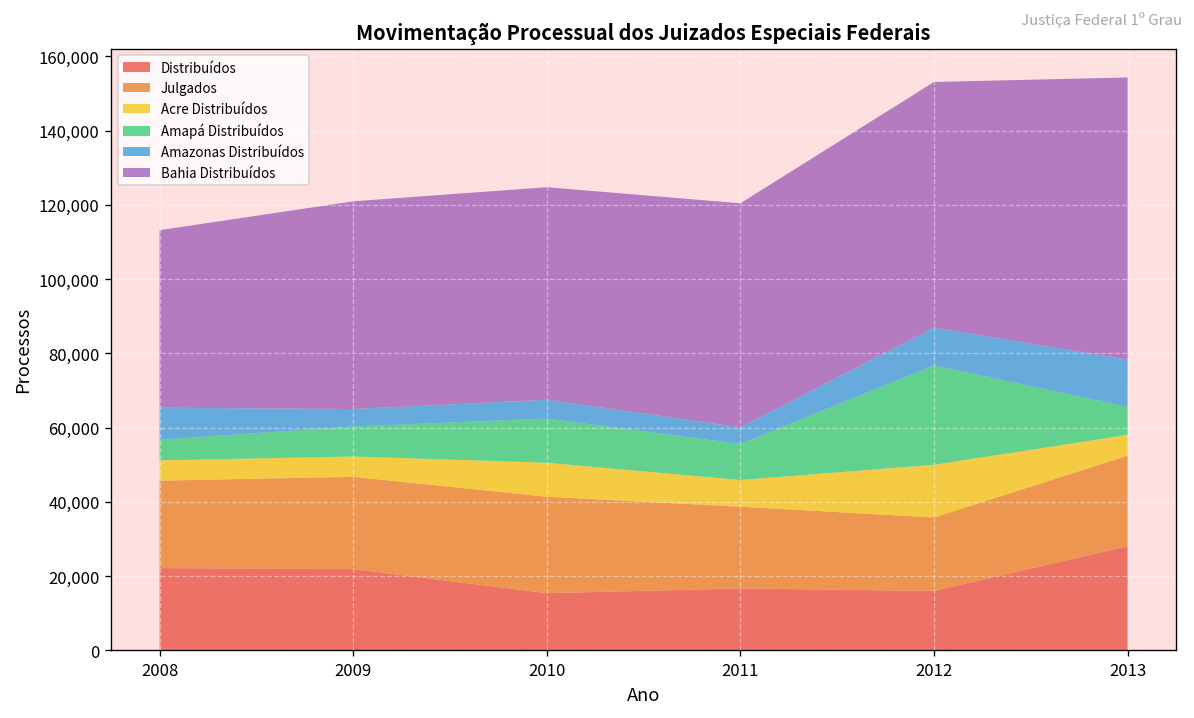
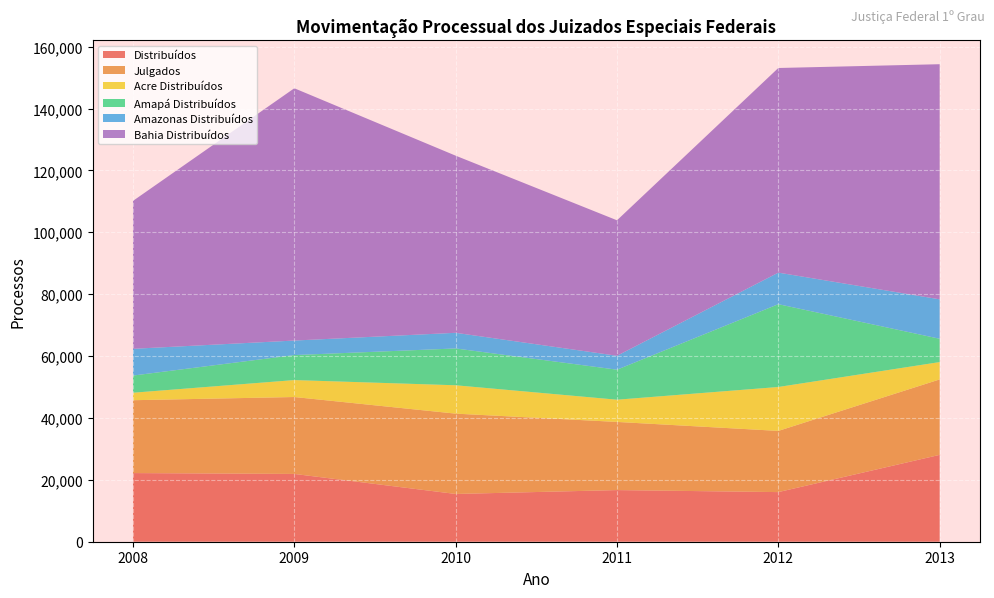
  {
    "Acre Distribuídos": {
-     "2008": "5,000",
+     "2008": "2,000",
      "2009": "5,000",
      "2010": "9,000",
      "2011": "7,000",
      "2012": "14,000",
      "2013": "6,000"
    },
    "Amapá Distribuídos": {
      "2008": "6,000",
      "2009": "8,000",
      "2010": "12,000",
      "2011": "10,000",
      "2012": "27,000",
      "2013": "8,000"
    },
    "Amazonas Distribuídos": {
      "2008": "9,000",
      "2009": "5,000",
      "2010": "5,000",
      "2011": "5,000",
      "2012": "10,000",
      "2013": "13,000"
    },
    "Bahia Distribuídos": {
      "2008": "48,000",
-     "2009": "56,000",
+     "2009": "82,000",
      "2010": "57,000",
-     "2011": "60,000",
+     "2011": "44,000",
      "2012": "66,000",
      "2013": "76,000"
    }
  }
